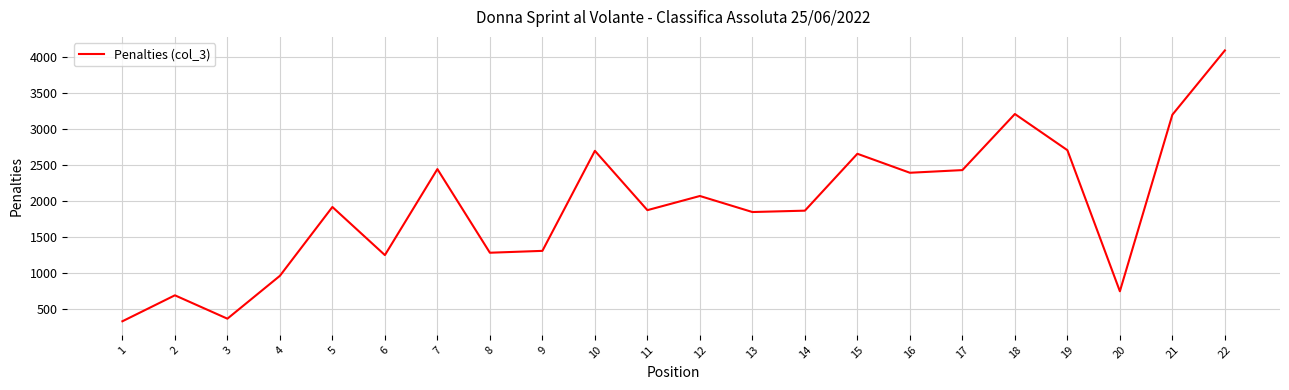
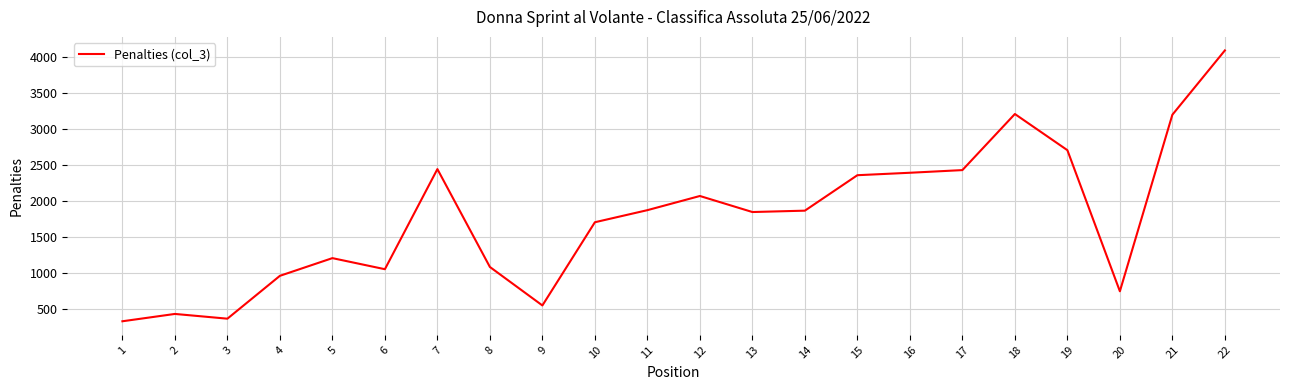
  {
    "1": 300,
-   "2": 700,
+   "2": 400,
    "3": 400,
    "4": 1000,
-   "5": 1900,
-   "6": 1300,
+   "5": 1200,
+   "6": 1100,
    "7": 2400,
-   "8": 1300,
-   "9": 1300,
-   "10": 2700,
+   "8": 1100,
+   "9": 600,
+   "10": 1700,
    "11": 1900,
    "12": 2100,
    "13": 1900,
    "14": 1900,
-   "15": 2700,
+   "15": 2400,
    "16": 2400,
    "17": 2400,
    "18": 3200,
    "19": 2700,
    "20": 700,
    "21": 3200,
    "22": 4100
  }
